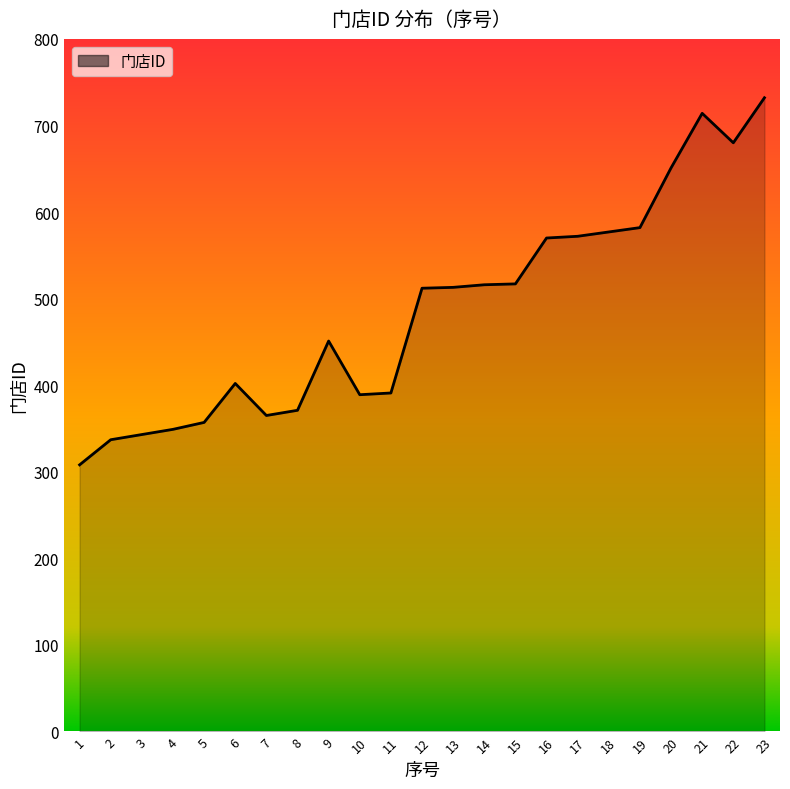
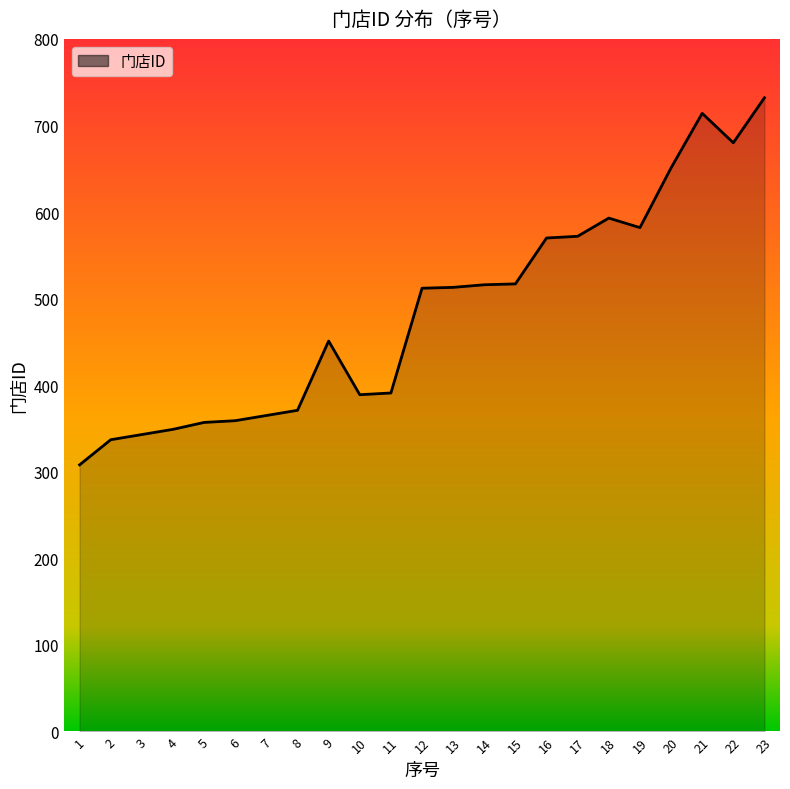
  {
    "1": 310,
    "2": 340,
    "3": 340,
    "4": 350,
    "5": 360,
-   "6": 400,
+   "6": 360,
    "7": 370,
    "8": 370,
    "9": 450,
    "10": 390,
    "11": 390,
    "12": 510,
    "13": 510,
    "14": 520,
    "15": 520,
    "16": 570,
    "17": 570,
-   "18": 580,
+   "18": 590,
    "19": 580,
    "20": 650,
    "21": 710,
    "22": 680,
    "23": 730
  }
